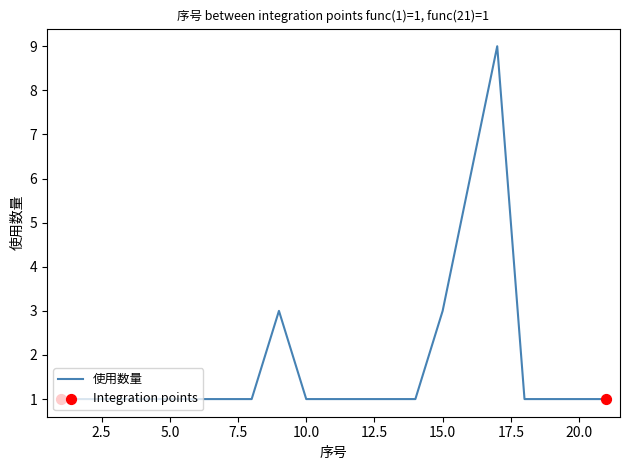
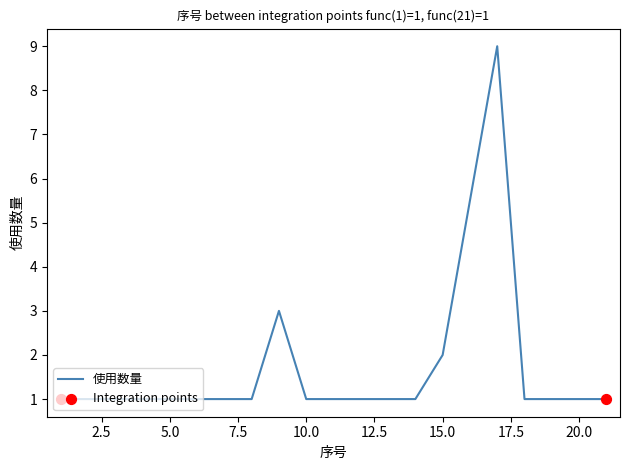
  {
    "使用数量": {
      "10.0": 1,
-     "15.0": 3,
+     "15.0": 2,
      "20.0": 1
    }
  }
